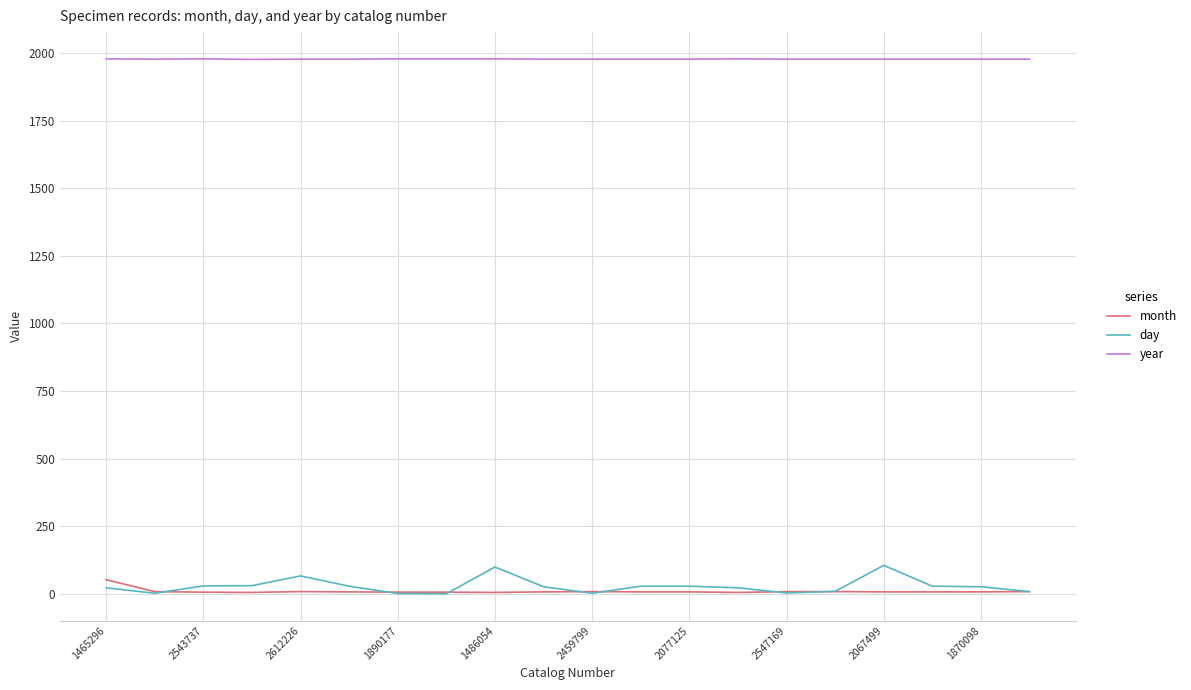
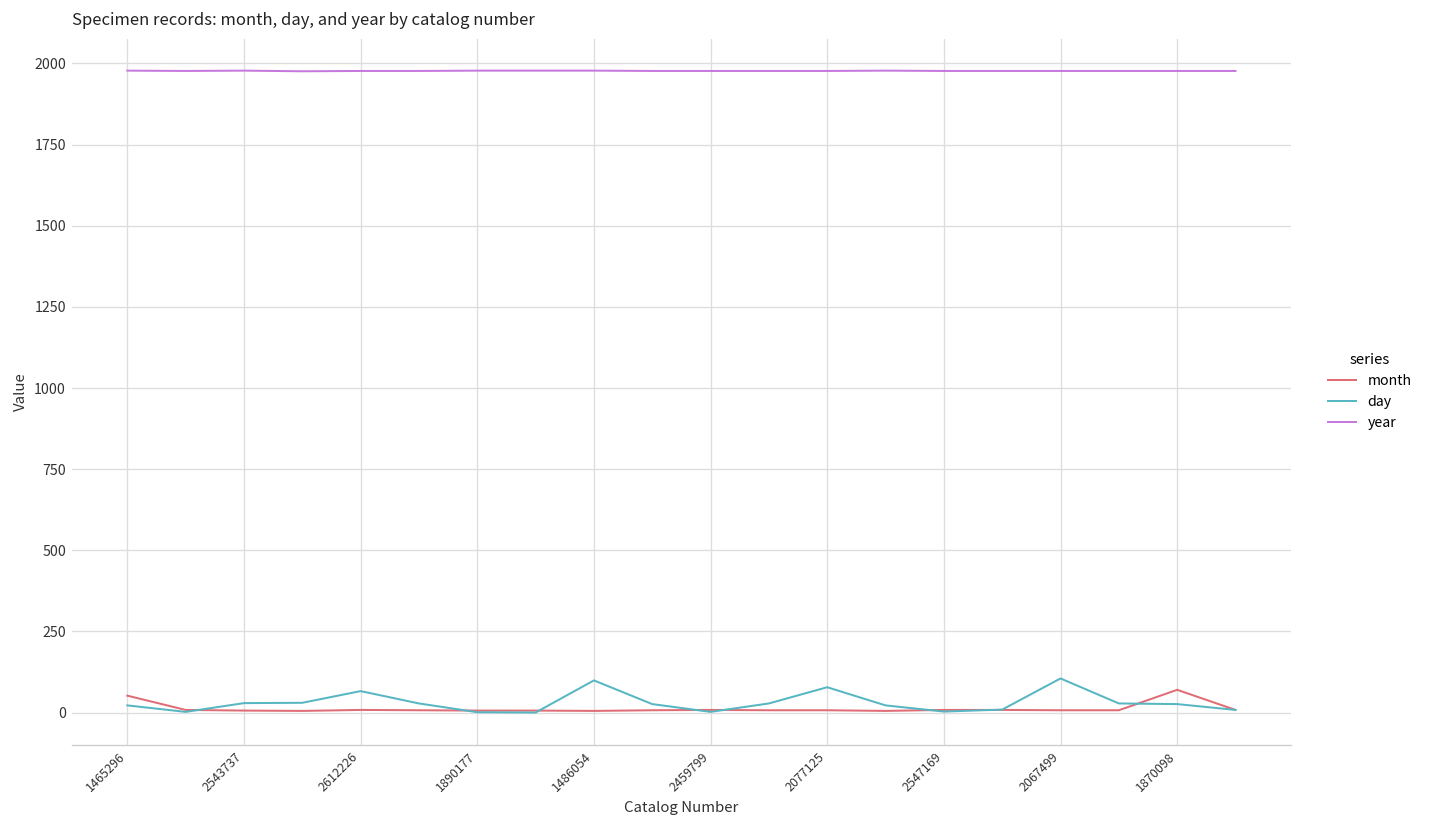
  {
    "month": {
      "1465296": 50,
      "2543737": 10,
      "2612226": 10,
      "1486054": 10,
      "2077125": 10,
      "2067499": 10,
-     "1870098": 10
+     "1870098": 70
    },
    "day": {
      "1465296": 20,
      "2543737": 30,
      "2612226": 70,
      "1486054": 100,
-     "2077125": 30,
+     "2077125": 80,
      "2067499": 110,
      "1870098": 30
    },
    "year": {
      "1465296": 1980,
      "2543737": 1980,
      "2612226": 1980,
      "1890177": 1980,
      "1486054": 1980,
      "2459799": 1980,
      "2077125": 1980,
      "2547169": 1980,
      "2067499": 1980,
      "1870098": 1980
    }
  }
